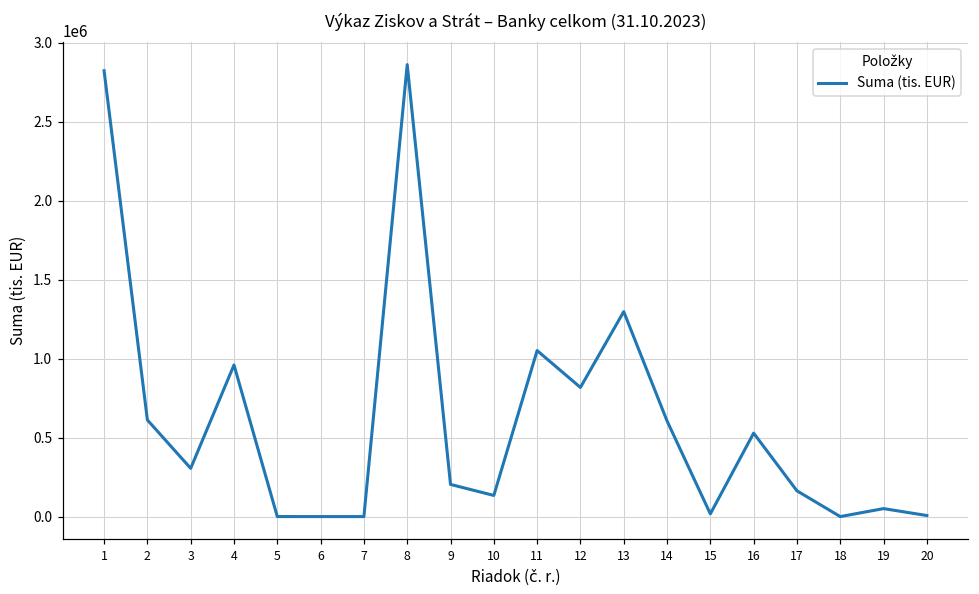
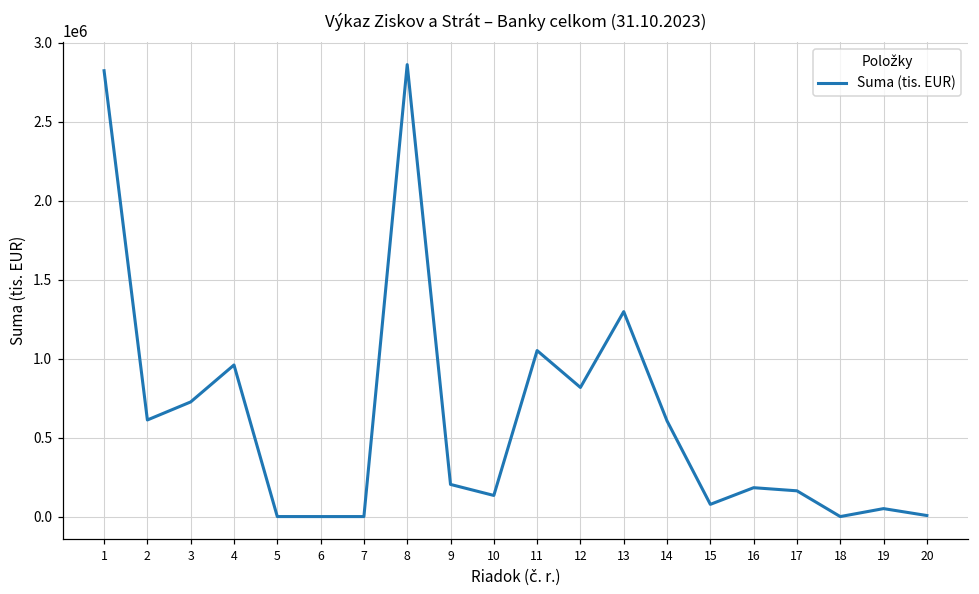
  {
    "1": 2820000,
    "2": 610000,
-   "3": 310000,
+   "3": 730000,
    "4": 960000,
    "5": 0,
    "6": 0,
    "7": 0,
    "8": 2860000,
    "9": 200000,
    "10": 130000,
    "11": 1050000,
    "12": 820000,
    "13": 1300000,
    "14": 610000,
-   "15": 20000,
-   "16": 530000,
+   "15": 80000,
+   "16": 180000,
    "17": 160000,
    "18": 0,
    "19": 50000,
    "20": 10000
  }
